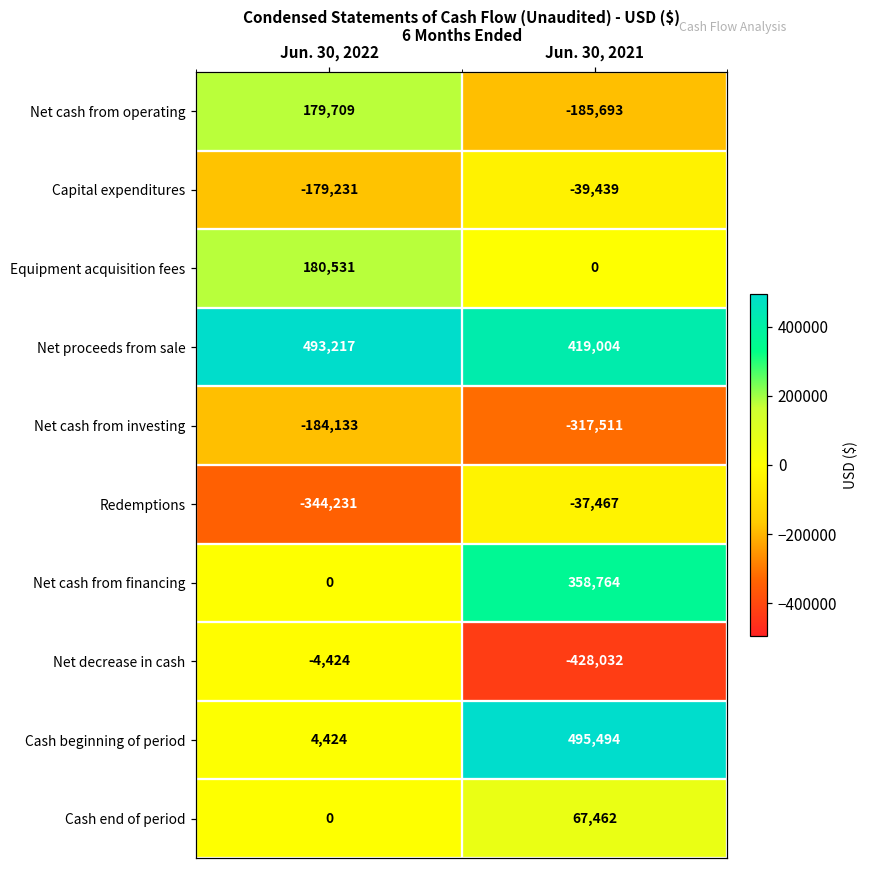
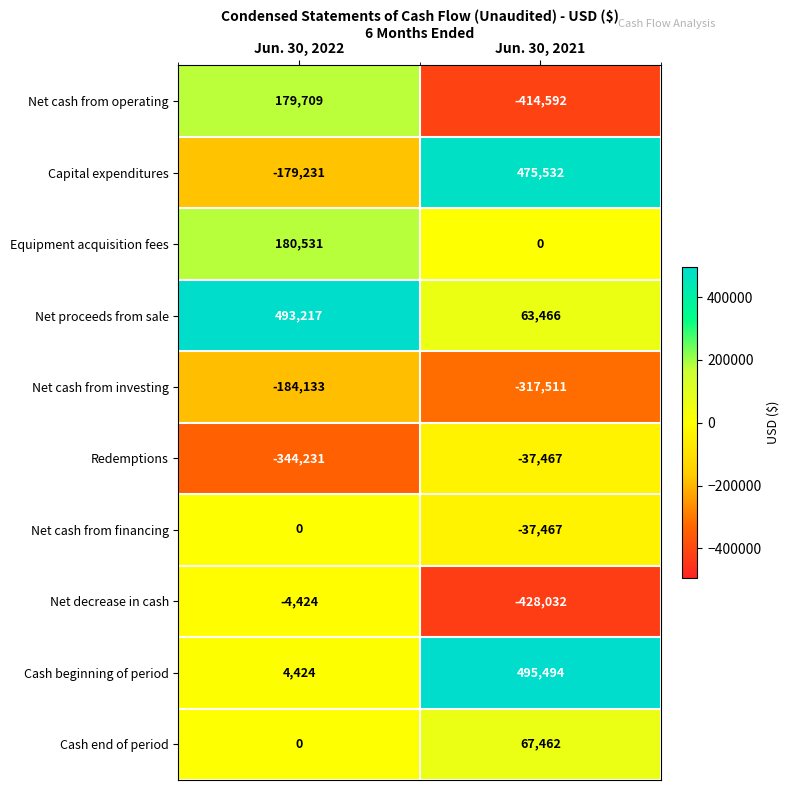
  {
    "Net cash from operating": {
      "Jun. 30, 2022": "179,709",
-     "Jun. 30, 2021": "-185,693"
+     "Jun. 30, 2021": "-414,592"
    },
    "Capital expenditures": {
      "Jun. 30, 2022": "-179,231",
-     "Jun. 30, 2021": "-39,439"
+     "Jun. 30, 2021": "475,532"
    },
    "Equipment acquisition fees": {
      "Jun. 30, 2022": "180,531",
      "Jun. 30, 2021": "0"
    },
    "Net proceeds from sale": {
      "Jun. 30, 2022": "493,217",
-     "Jun. 30, 2021": "419,004"
+     "Jun. 30, 2021": "63,466"
    },
    "Net cash from investing": {
      "Jun. 30, 2022": "-184,133",
      "Jun. 30, 2021": "-317,511"
    },
    "Redemptions": {
      "Jun. 30, 2022": "-344,231",
      "Jun. 30, 2021": "-37,467"
    },
    "Net cash from financing": {
      "Jun. 30, 2022": "0",
-     "Jun. 30, 2021": "358,764"
+     "Jun. 30, 2021": "-37,467"
    },
    "Net decrease in cash": {
      "Jun. 30, 2022": "-4,424",
      "Jun. 30, 2021": "-428,032"
    },
    "Cash beginning of period": {
      "Jun. 30, 2022": "4,424",
      "Jun. 30, 2021": "495,494"
    },
    "Cash end of period": {
      "Jun. 30, 2022": "0",
      "Jun. 30, 2021": "67,462"
    }
  }
